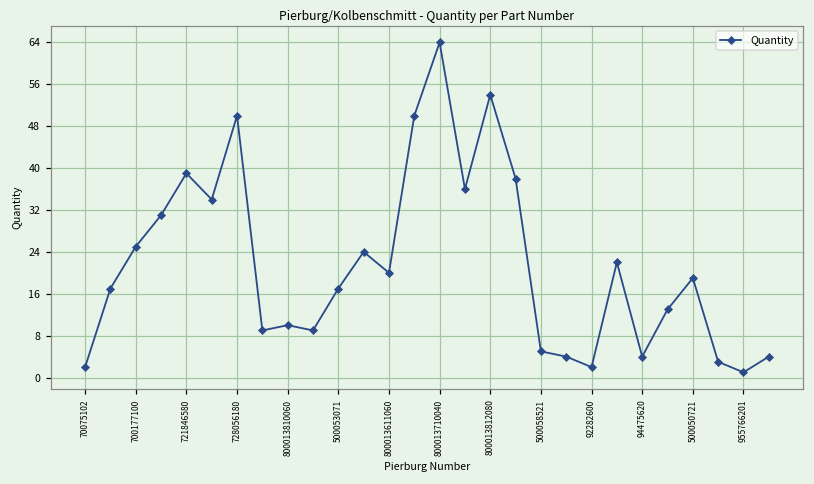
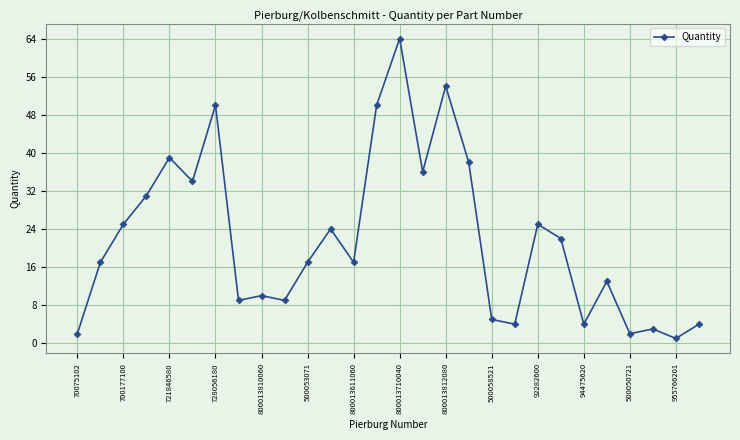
  {
    "70075102": 2,
    "700177100": 25,
    "721846580": 39,
    "728056180": 50,
    "800013810060": 10,
    "500053071": 17,
-   "800013611060": 20,
+   "800013611060": 17,
    "800013710040": 64,
    "800013812080": 54,
    "500058521": 5,
-   "92282600": 2,
+   "92282600": 25,
    "94475620": 4,
-   "500050721": 19,
+   "500050721": 2,
    "955766201": 1
  }
